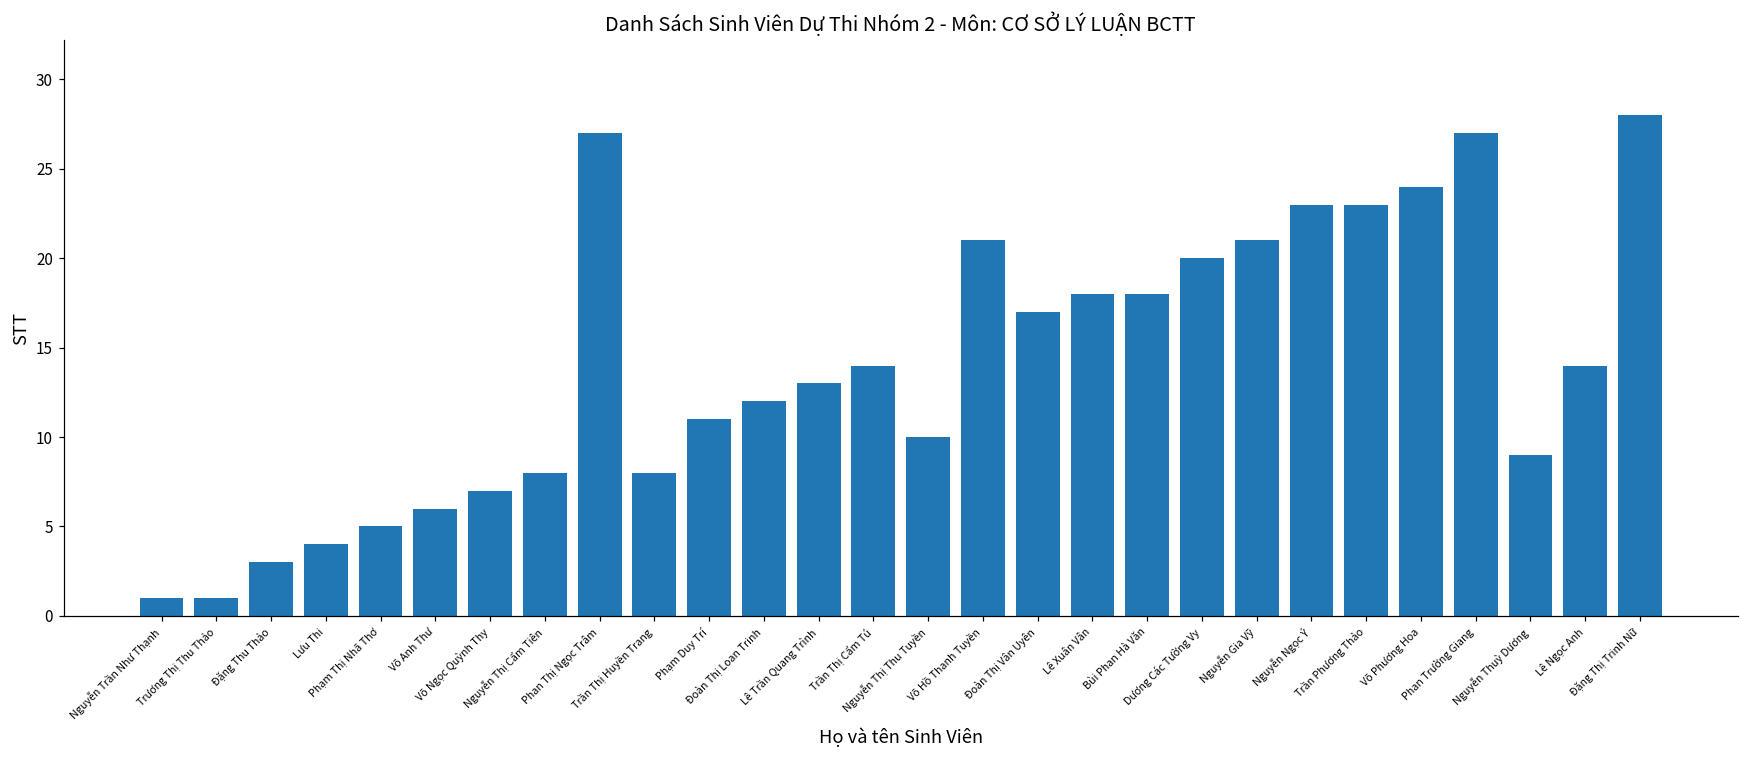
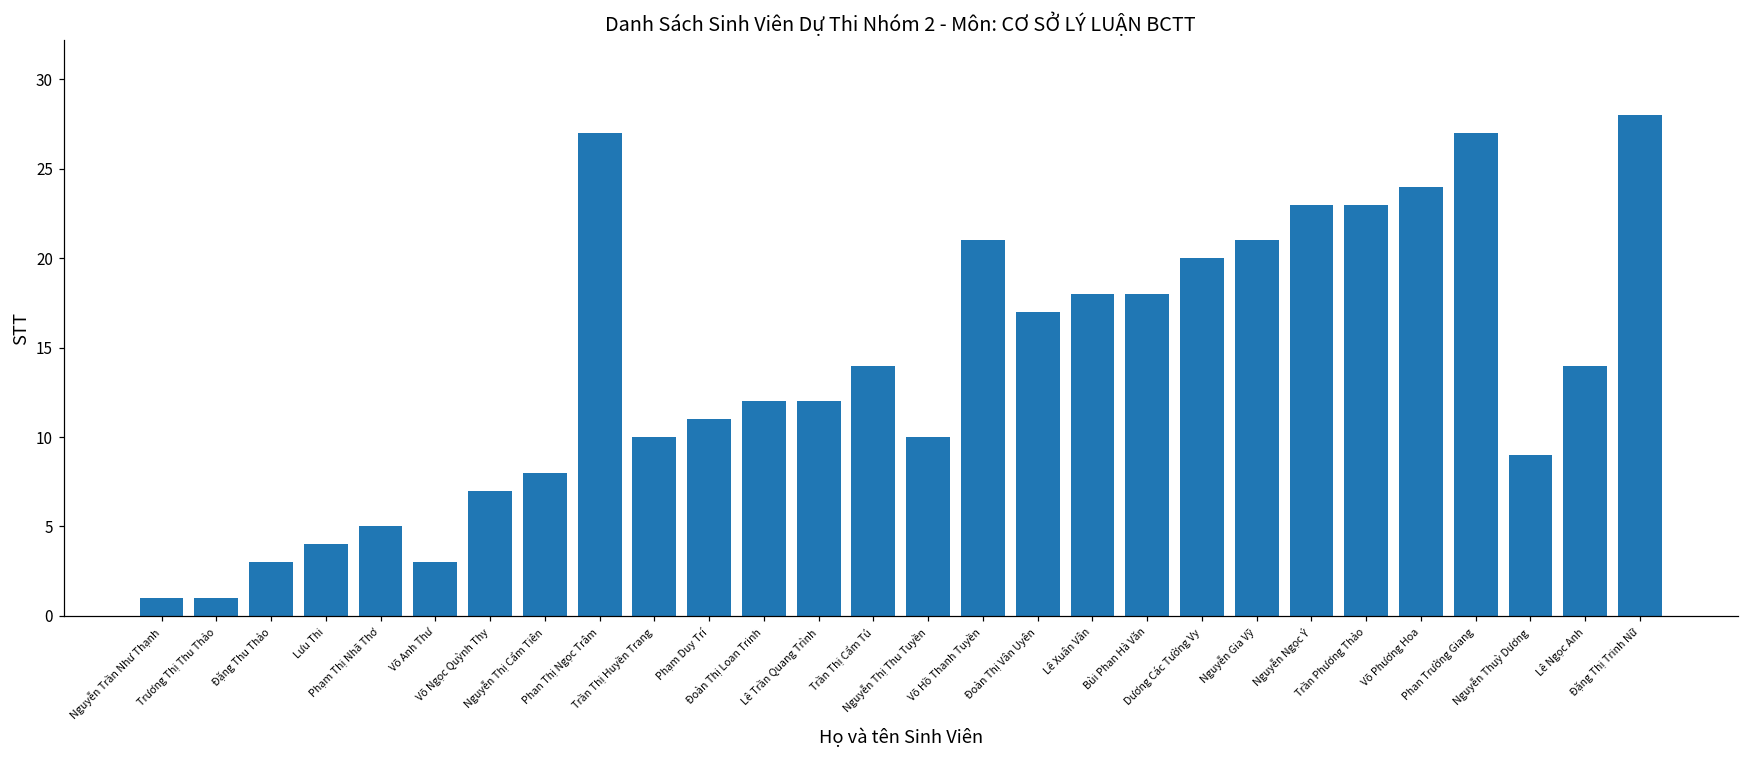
  {
    "Nguyễn Trần Như Thạnh": 1,
    "Trương Thị Thu Thảo": 1,
    "Đặng Thu Thảo": 3,
    "Lưu Thi": 4,
    "Phạm Thị Nhã Thơ": 5,
-   "Võ Anh Thư": 6,
+   "Võ Anh Thư": 3,
    "Võ Ngọc Quỳnh Thy": 7,
    "Nguyễn Thị Cẩm Tiên": 8,
    "Phan Thị Ngọc Trâm": 27,
-   "Trần Thị Huyền Trang": 8,
+   "Trần Thị Huyền Trang": 10,
    "Phạm Duy Trí": 11,
    "Đoàn Thị Loan Trinh": 12,
-   "Lê Trần Quang Trình": 13,
+   "Lê Trần Quang Trình": 12,
    "Trần Thị Cẩm Tú": 14,
    "Nguyễn Thị Thu Tuyền": 10,
    "Võ Hồ Thanh Tuyền": 21,
    "Đoàn Thị Vân Uyên": 17,
    "Lê Xuân Vân": 18,
    "Bùi Phan Hà Văn": 18,
    "Dương Các Tường Vy": 20,
    "Nguyễn Gia Vỹ": 21,
    "Nguyễn Ngọc Ý": 23,
    "Trần Phương Thảo": 23,
    "Võ Phương Hoa": 24,
    "Phan Trường Giang": 27,
    "Nguyễn Thuỳ Dương": 9,
    "Lê Ngọc Anh": 14,
    "Đặng Thị Trinh Nữ": 28
  }
